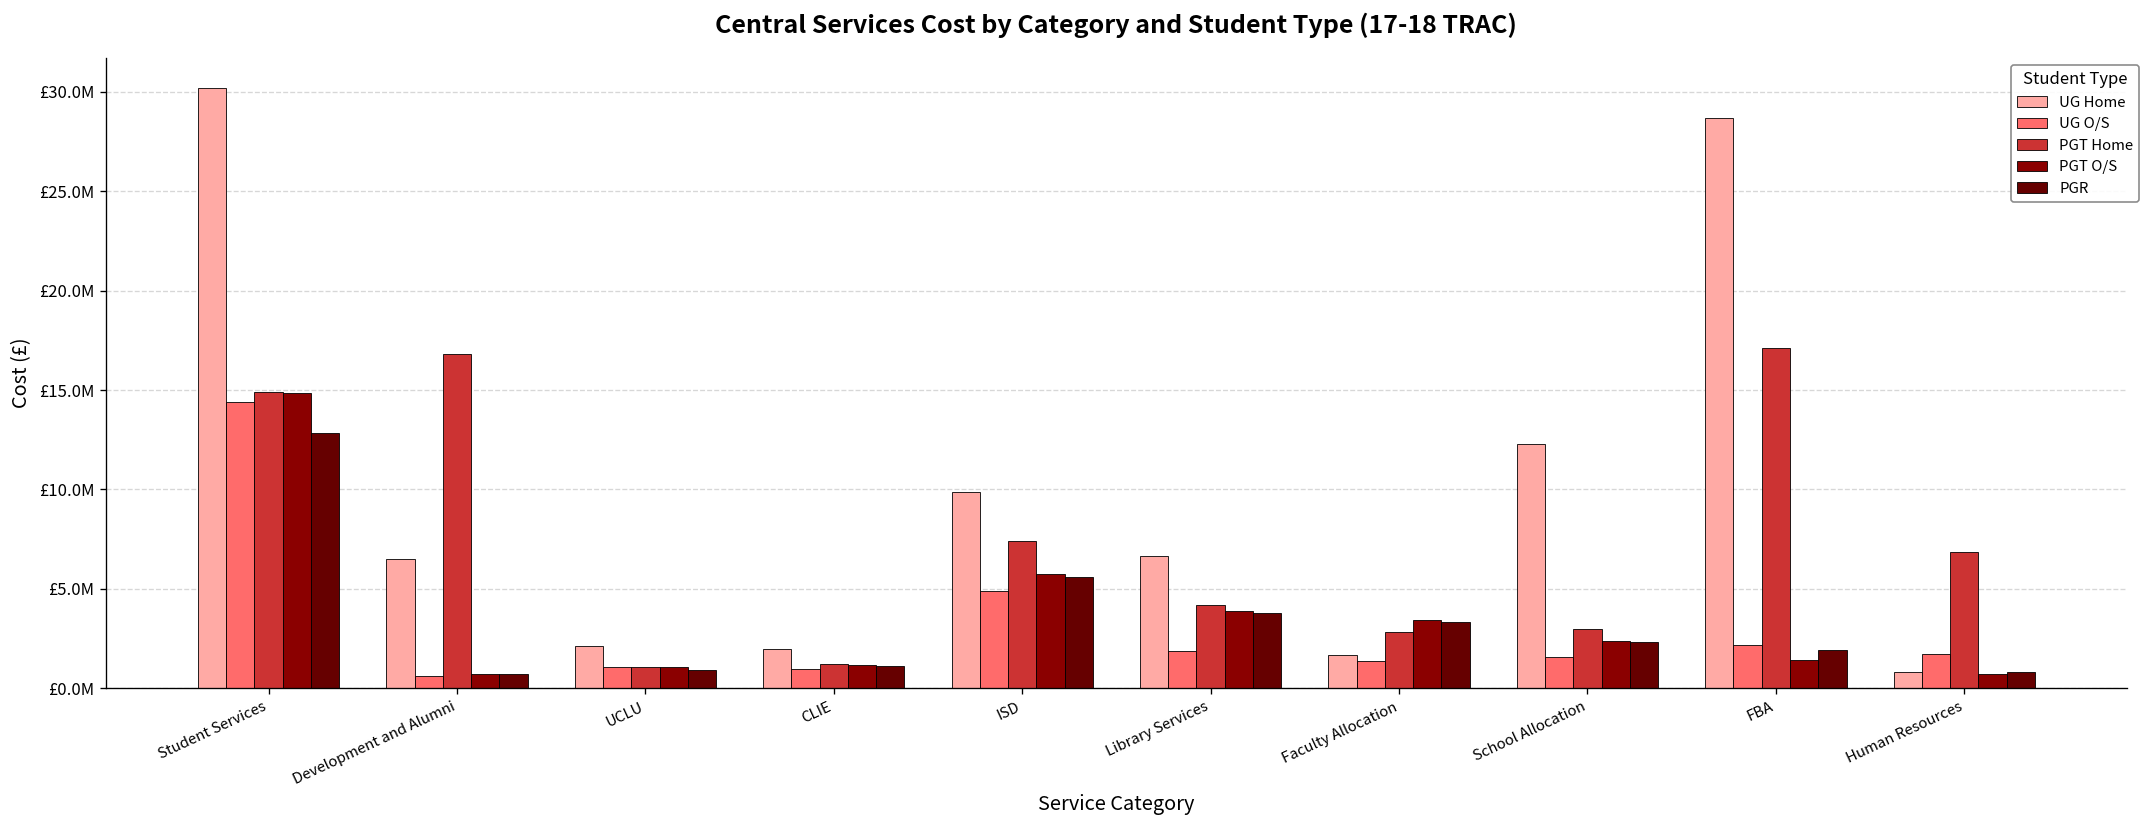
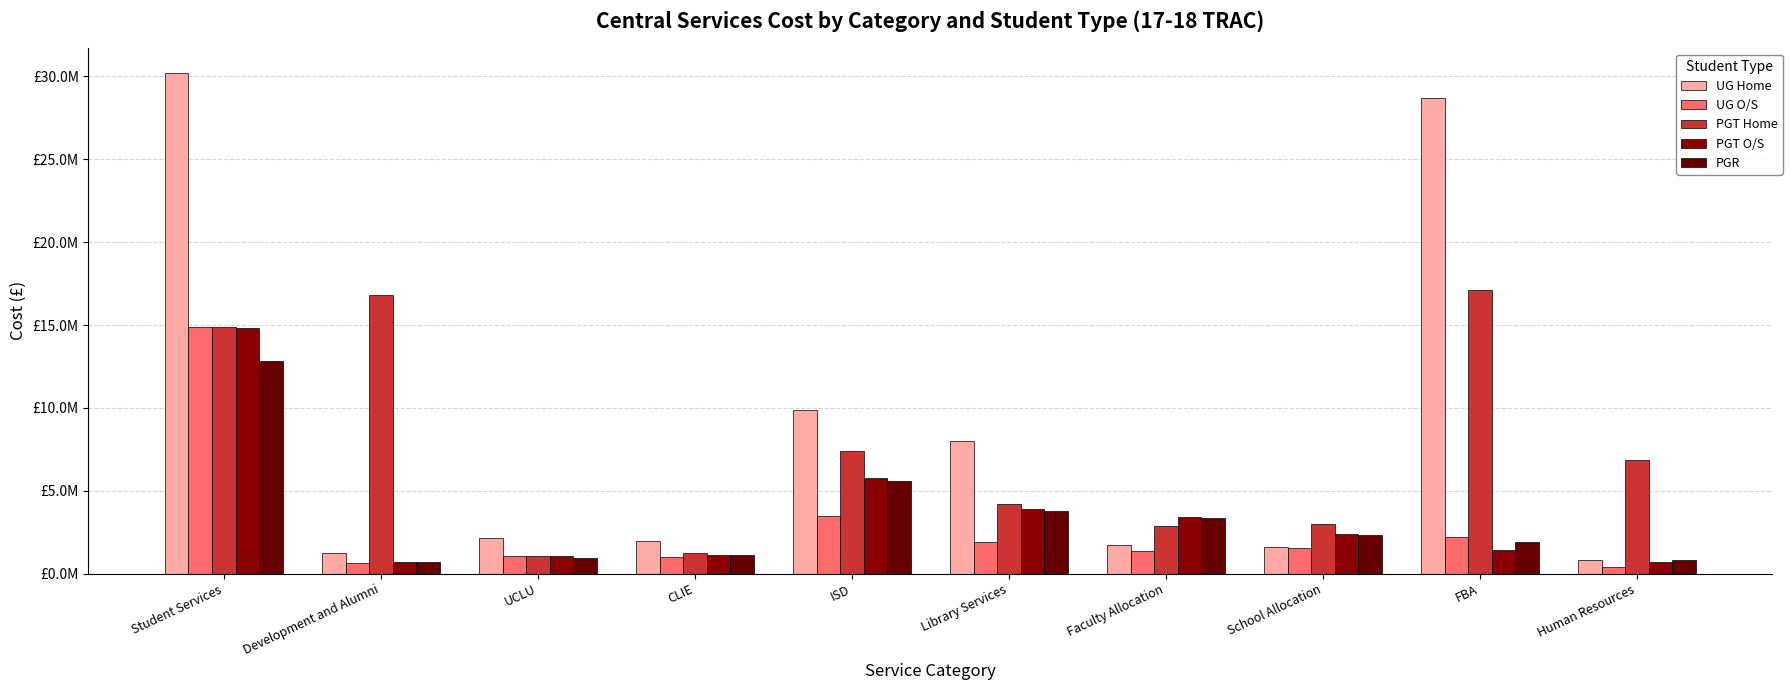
  {
    "UG Home": {
      "Student Services": "£30200000",
-     "Development and Alumni": "£6500000",
+     "Development and Alumni": "£1300000",
      "UCLU": "£2200000",
      "CLIE": "£2000000",
      "ISD": "£9900000",
-     "Library Services": "£6700000",
+     "Library Services": "£8000000",
      "Faculty Allocation": "£1700000",
-     "School Allocation": "£12300000",
+     "School Allocation": "£1600000",
      "FBA": "£28700000",
      "Human Resources": "£800000"
    },
    "UG O/S": {
-     "Student Services": "£14400000",
+     "Student Services": "£14900000",
      "Development and Alumni": "£600000",
      "UCLU": "£1100000",
      "CLIE": "£1000000",
-     "ISD": "£4900000",
+     "ISD": "£3500000",
      "Library Services": "£1900000",
      "Faculty Allocation": "£1400000",
      "School Allocation": "£1600000",
      "FBA": "£2200000",
-     "Human Resources": "£1700000"
+     "Human Resources": "£400000"
    },
    "PGT Home": {
      "Student Services": "£14900000",
      "Development and Alumni": "£16800000",
      "UCLU": "£1100000",
      "CLIE": "£1200000",
      "ISD": "£7400000",
      "Library Services": "£4200000",
      "Faculty Allocation": "£2900000",
      "School Allocation": "£3000000",
      "FBA": "£17100000",
      "Human Resources": "£6800000"
    }
  }
